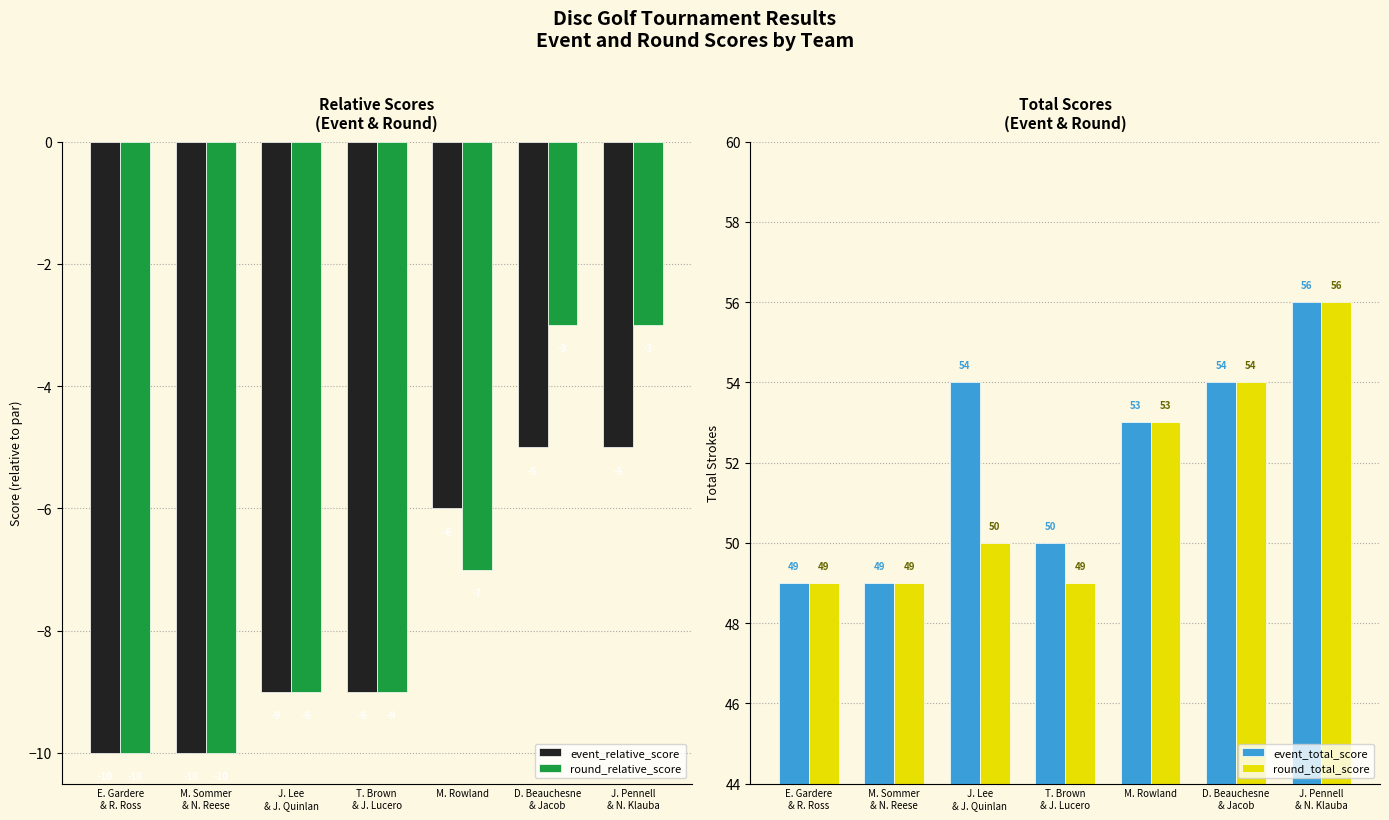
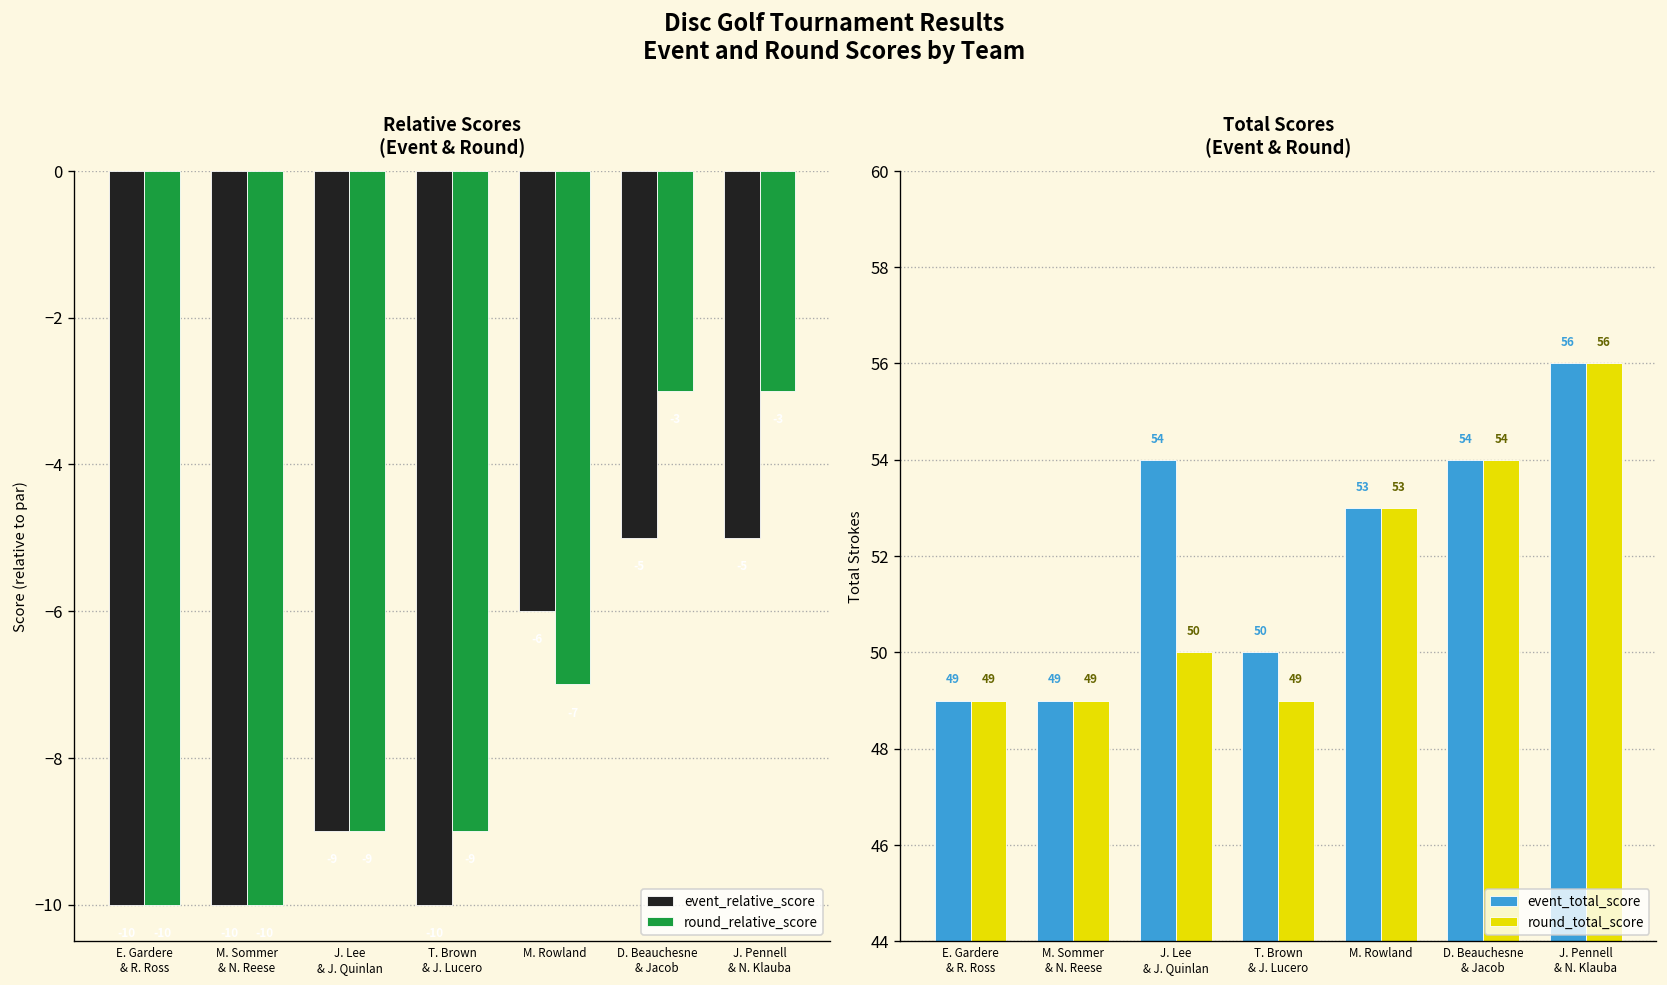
  {
    "Relative Scores (Event & Round)": {
      "event_relative_score": {
        "E. Gardere & R. Ross": -10,
        "M. Sommer & N. Reese": -10,
        "J. Lee & J. Quinlan": -9,
-       "T. Brown & J. Lucero": -9,
+       "T. Brown & J. Lucero": -10,
        "M. Rowland": -6,
        "D. Beauchesne & Jacob": -5,
        "J. Pennell & N. Klauba": -5
      },
      "round_relative_score": {
        "E. Gardere & R. Ross": -10,
        "M. Sommer & N. Reese": -10,
        "J. Lee & J. Quinlan": -9,
        "T. Brown & J. Lucero": -9,
        "M. Rowland": -7,
        "D. Beauchesne & Jacob": -3,
        "J. Pennell & N. Klauba": -3
      }
    },
    "Total Scores (Event & Round)": {
      "event_total_score": {
        "E. Gardere & R. Ross": 49,
        "M. Sommer & N. Reese": 49,
        "J. Lee & J. Quinlan": 54,
        "T. Brown & J. Lucero": 50,
        "M. Rowland": 53,
        "D. Beauchesne & Jacob": 54,
        "J. Pennell & N. Klauba": 56
      },
      "round_total_score": {
        "E. Gardere & R. Ross": 49,
        "M. Sommer & N. Reese": 49,
        "J. Lee & J. Quinlan": 50,
        "T. Brown & J. Lucero": 49,
        "M. Rowland": 53,
        "D. Beauchesne & Jacob": 54,
        "J. Pennell & N. Klauba": 56
      }
    }
  }
